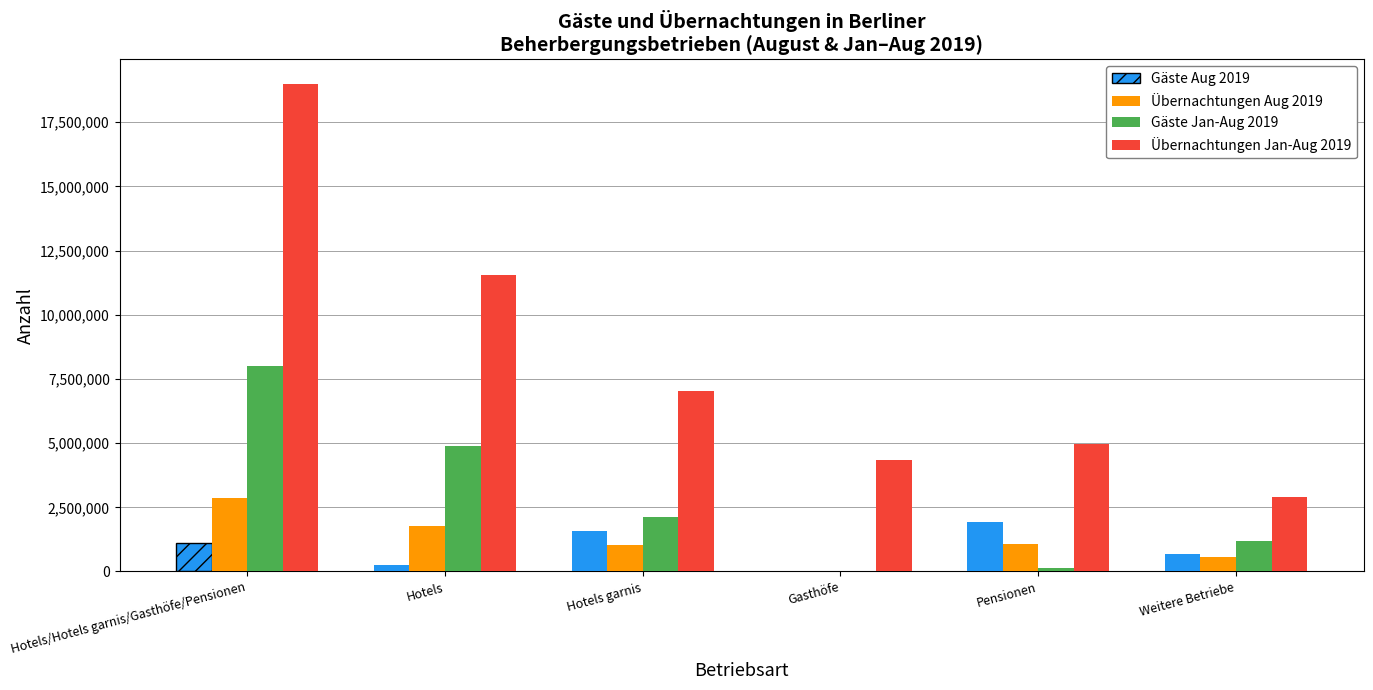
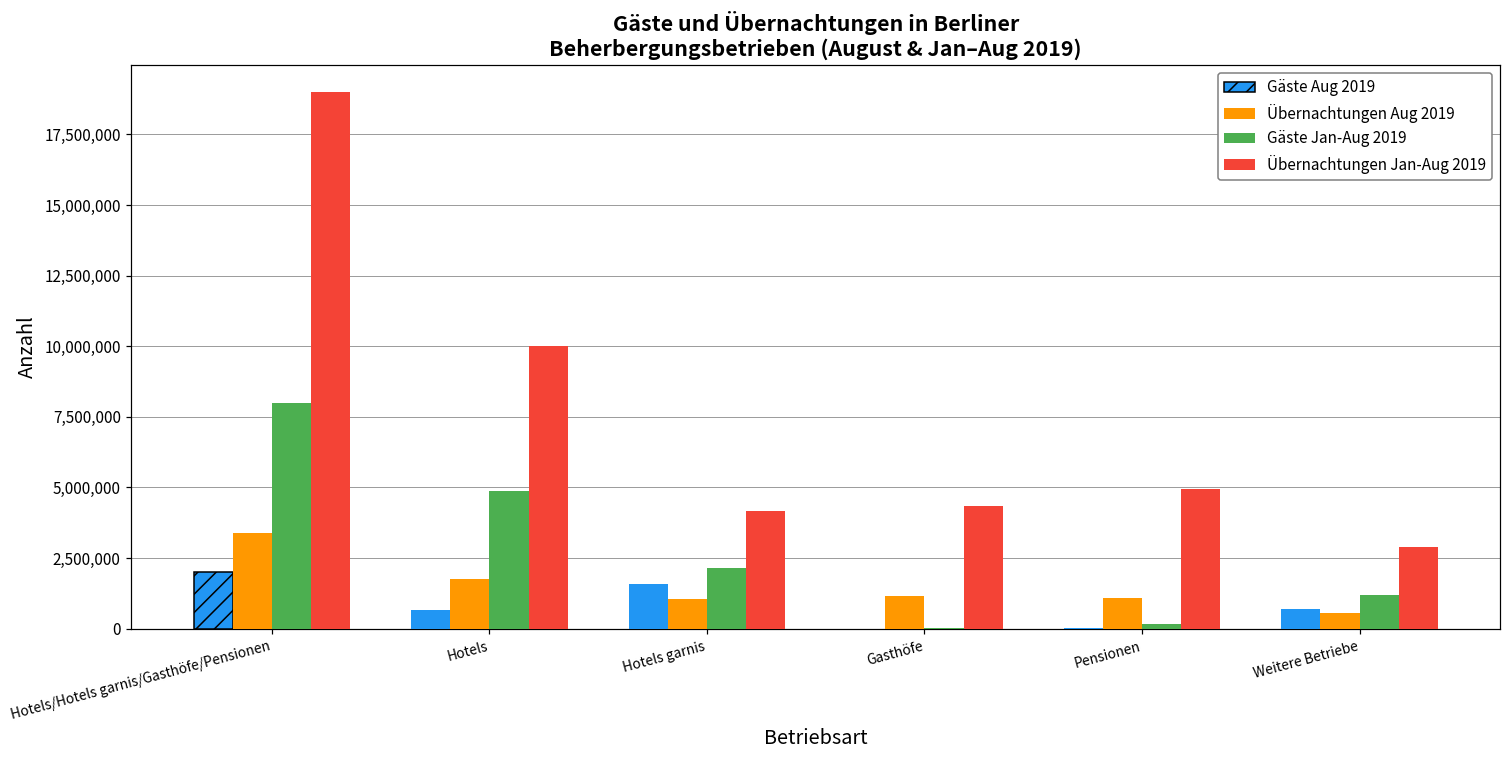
  {
    "Gäste Aug 2019": {
-     "Hotels/Hotels garnis/Gasthöfe/Pensionen": "1,100,000",
-     "Hotels": "200,000",
+     "Hotels/Hotels garnis/Gasthöfe/Pensionen": "2,000,000",
+     "Hotels": "700,000",
      "Hotels garnis": "1,600,000",
-     "Pensionen": "1,900,000",
+     "Pensionen": "0",
      "Weitere Betriebe": "700,000"
    },
    "Übernachtungen Aug 2019": {
-     "Hotels/Hotels garnis/Gasthöfe/Pensionen": "2,900,000",
+     "Hotels/Hotels garnis/Gasthöfe/Pensionen": "3,400,000",
      "Hotels": "1,800,000",
      "Hotels garnis": "1,000,000",
-     "Gasthöfe": "0",
+     "Gasthöfe": "1,200,000",
      "Pensionen": "1,100,000",
      "Weitere Betriebe": "500,000"
    },
    "Gäste Jan-Aug 2019": {
      "Hotels/Hotels garnis/Gasthöfe/Pensionen": "8,000,000",
      "Hotels": "4,900,000",
      "Hotels garnis": "2,100,000",
      "Pensionen": "200,000",
      "Weitere Betriebe": "1,200,000"
    },
    "Übernachtungen Jan-Aug 2019": {
      "Hotels/Hotels garnis/Gasthöfe/Pensionen": "19,000,000",
-     "Hotels": "11,600,000",
-     "Hotels garnis": "7,000,000",
+     "Hotels": "10,000,000",
+     "Hotels garnis": "4,200,000",
      "Gasthöfe": "4,300,000",
      "Pensionen": "5,000,000",
      "Weitere Betriebe": "2,900,000"
    }
  }
